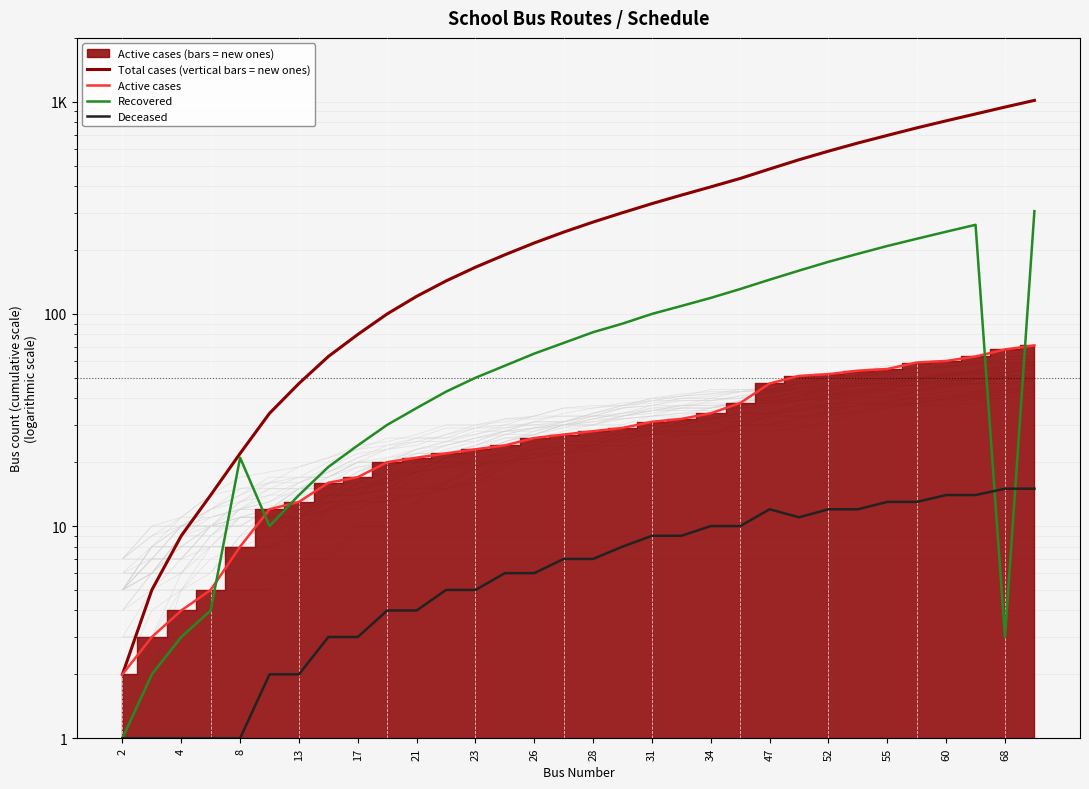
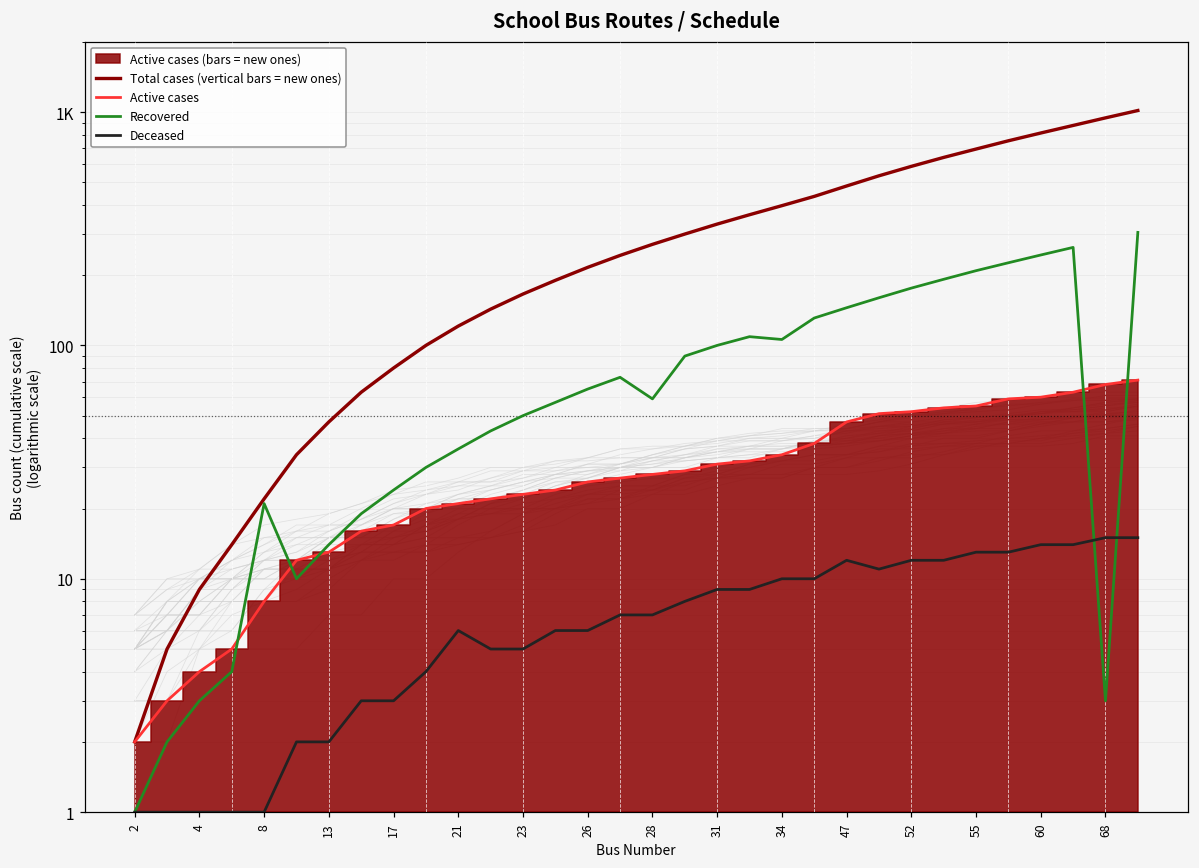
  {
    "Active cases": {
      "4": 4.0,
      "28": 28,
      "31": 31,
      "68": 68
    },
    "Recovered": {
      "4": 3,
      "8": 21,
      "21": 36,
      "23": 50,
      "26": 65,
-     "28": 82,
+     "28": 59,
      "31": 100,
-     "34": 120,
+     "34": 110,
      "47": 150,
      "52": 180,
      "55": 210,
      "60": 240,
      "68": 3
    },
    "Deceased": {
      "4": 1.0,
      "8": 1.0,
      "13": 2.0,
      "17": 3.0,
-     "21": 4.0,
+     "21": 6.0,
      "23": 5.0,
      "26": 6.0,
      "28": 7.0,
      "31": 9.0,
      "34": 10,
      "47": 12,
      "52": 12,
      "55": 13,
      "60": 14,
      "68": 15
    }
  }
